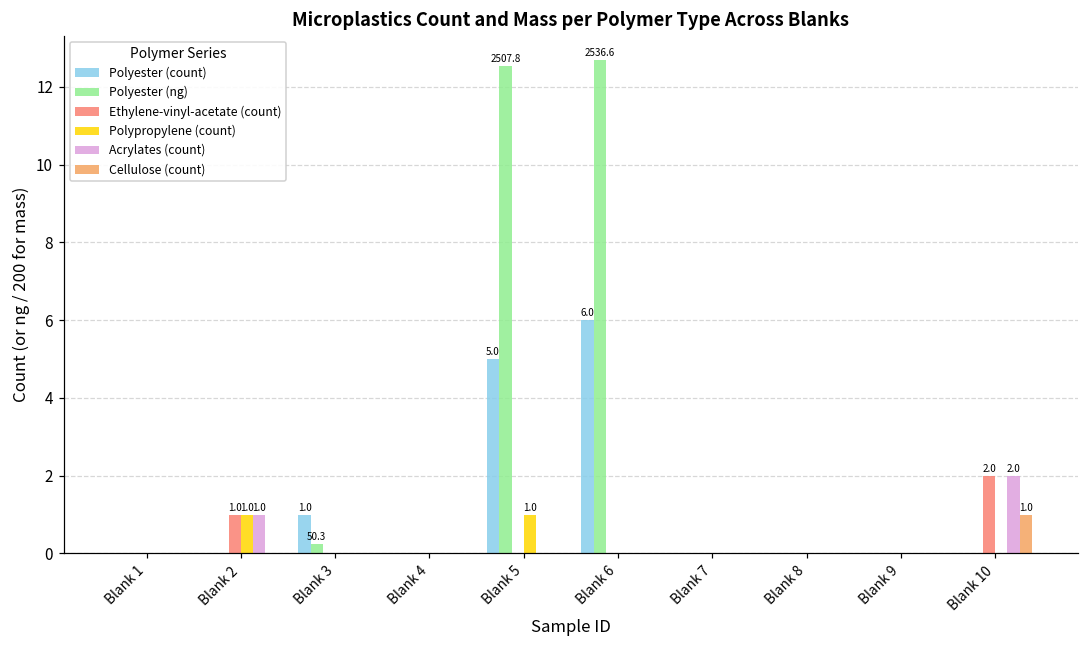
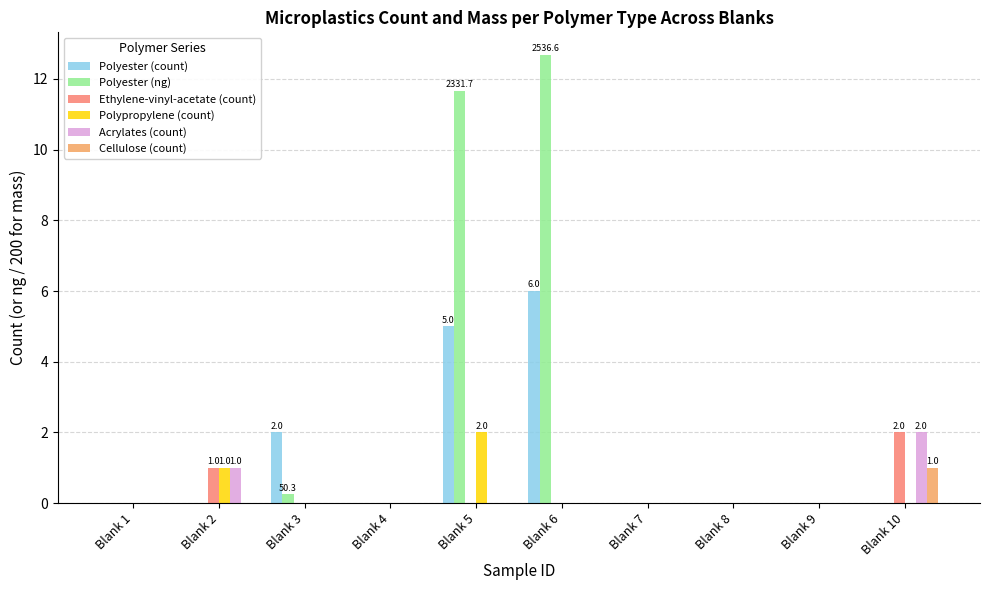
  {
    "Polyester (count)": {
-     "Blank 3": 1.0,
+     "Blank 3": 2.0,
      "Blank 5": 5.0,
      "Blank 6": 6.0
    },
    "Polyester (ng)": {
-     "Blank 5": 2507.8
+     "Blank 5": 2331.7
    },
    "Polypropylene (count)": {
      "Blank 2": 1.0,
-     "Blank 5": 1.0
+     "Blank 5": 2.0
    },
    "Acrylates (count)": {
      "Blank 2": 1.0,
      "Blank 10": 2.0
    }
  }
